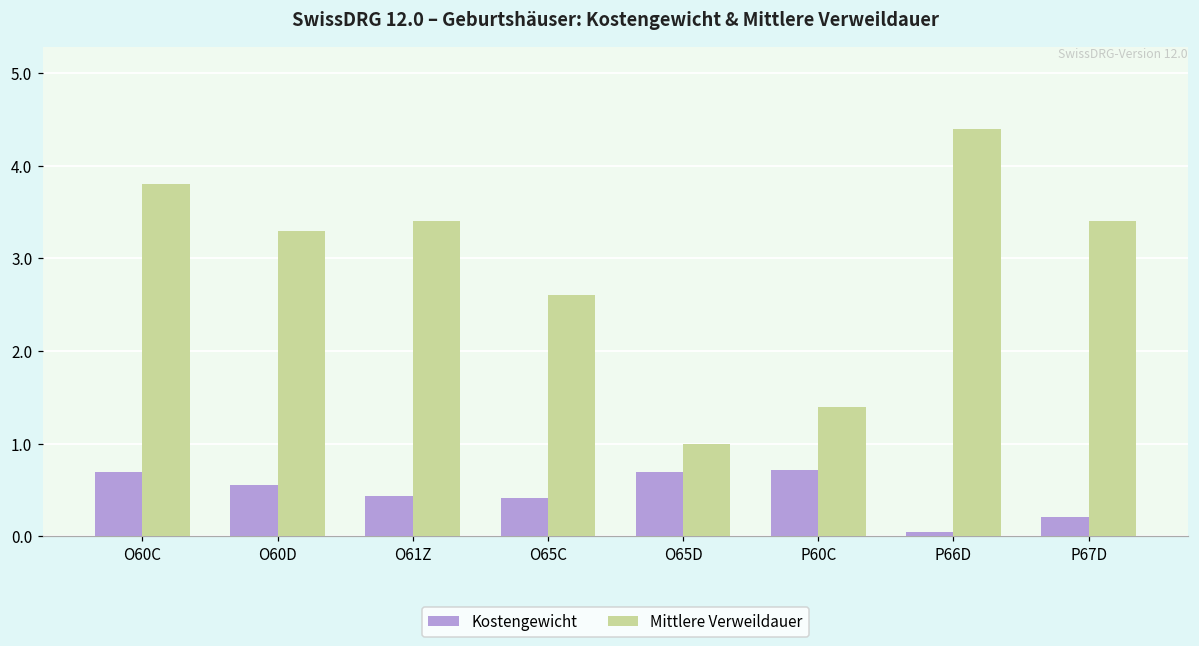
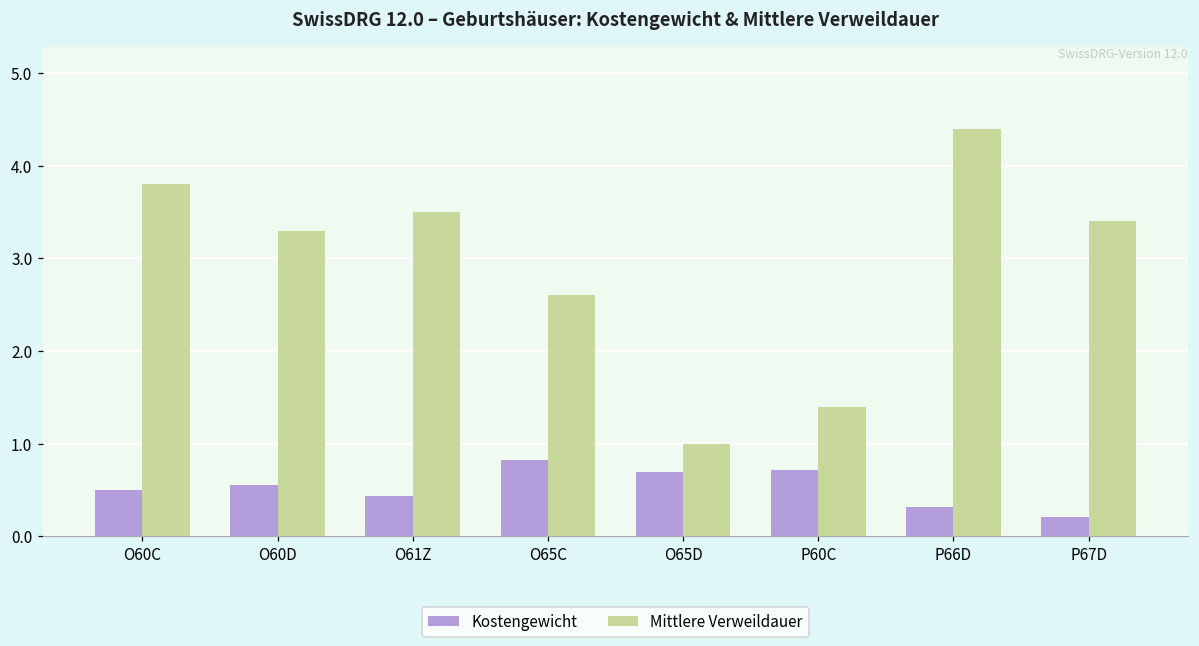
  {
    "Kostengewicht": {
-     "O60C": 0.7,
+     "O60C": 0.5,
      "O60D": 0.6,
      "O61Z": 0.4,
-     "O65C": 0.4,
+     "O65C": 0.8,
      "O65D": 0.7,
      "P60C": 0.7,
-     "P66D": 0.1,
+     "P66D": 0.3,
      "P67D": 0.2
    },
    "Mittlere Verweildauer": {
      "O60C": 3.8,
      "O60D": 3.3,
-     "O61Z": 3.4,
+     "O61Z": 3.5,
      "O65C": 2.6,
      "O65D": 1.0,
      "P60C": 1.4,
      "P66D": 4.4,
      "P67D": 3.4
    }
  }
